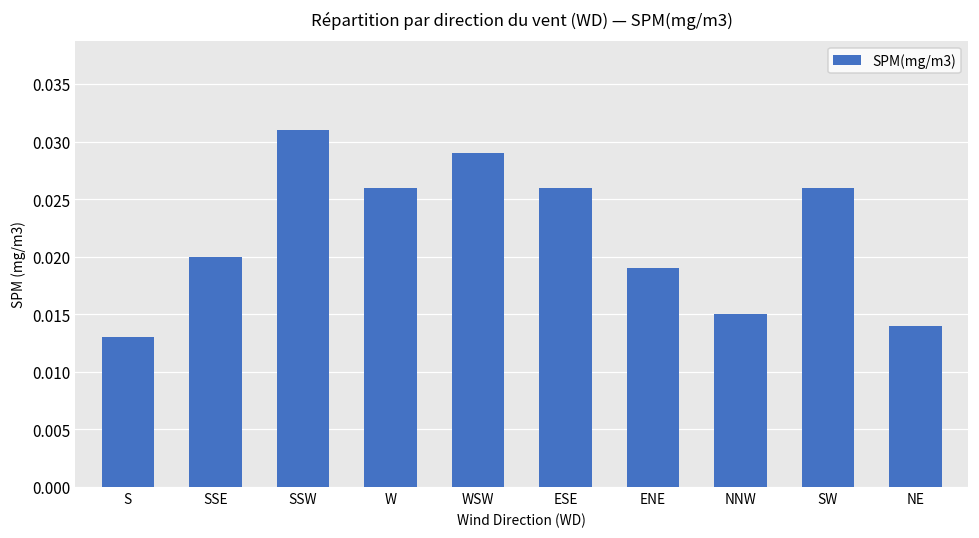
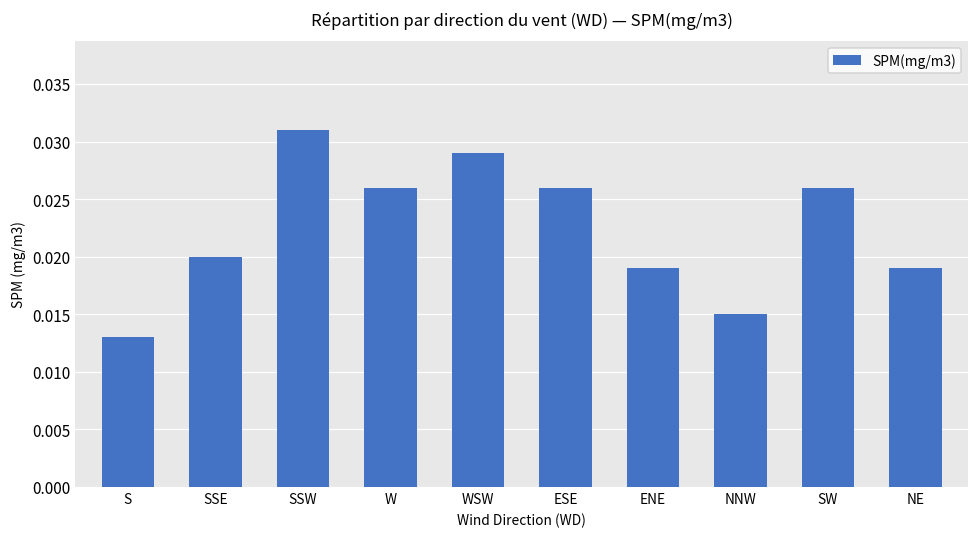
  {
    "S": 0.013,
    "SSE": 0.020,
    "SSW": 0.031,
    "W": 0.026,
    "WSW": 0.029,
    "ESE": 0.026,
    "ENE": 0.019,
    "NNW": 0.015,
    "SW": 0.026,
-   "NE": 0.014
+   "NE": 0.019
  }
